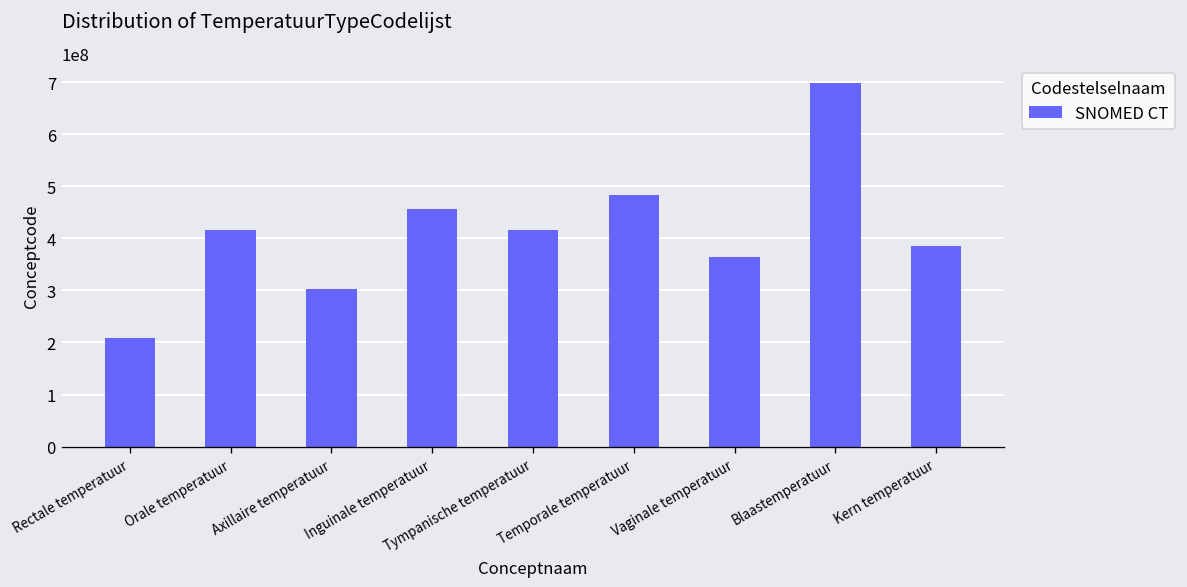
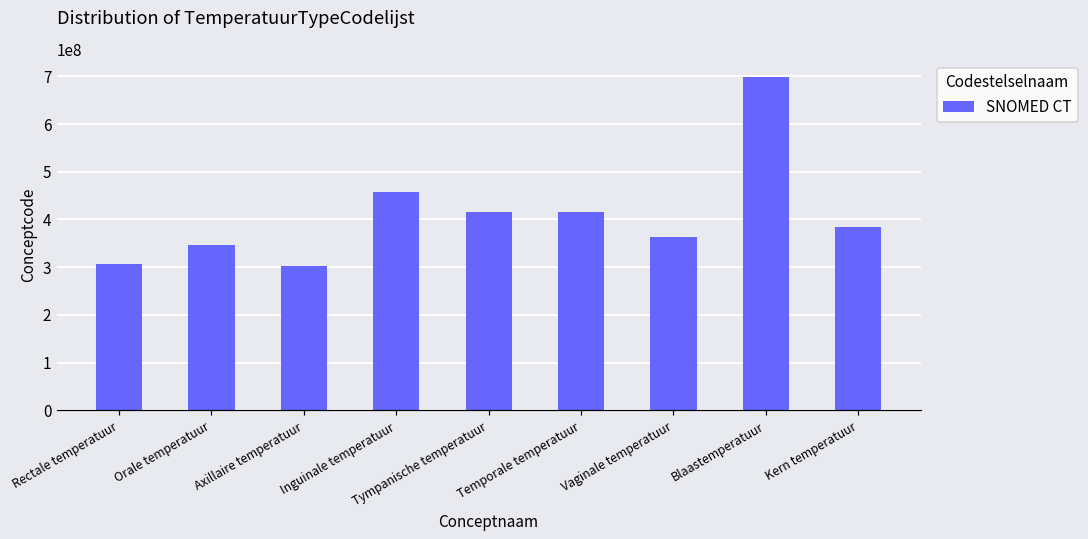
  {
-   "Rectale temperatuur": 210000000,
-   "Orale temperatuur": 420000000,
+   "Rectale temperatuur": 310000000,
+   "Orale temperatuur": 350000000,
    "Axillaire temperatuur": 300000000,
    "Inguinale temperatuur": 460000000,
    "Tympanische temperatuur": 420000000,
-   "Temporale temperatuur": 480000000,
+   "Temporale temperatuur": 420000000,
    "Vaginale temperatuur": 360000000,
    "Blaastemperatuur": 700000000,
    "Kern temperatuur": 380000000
  }
